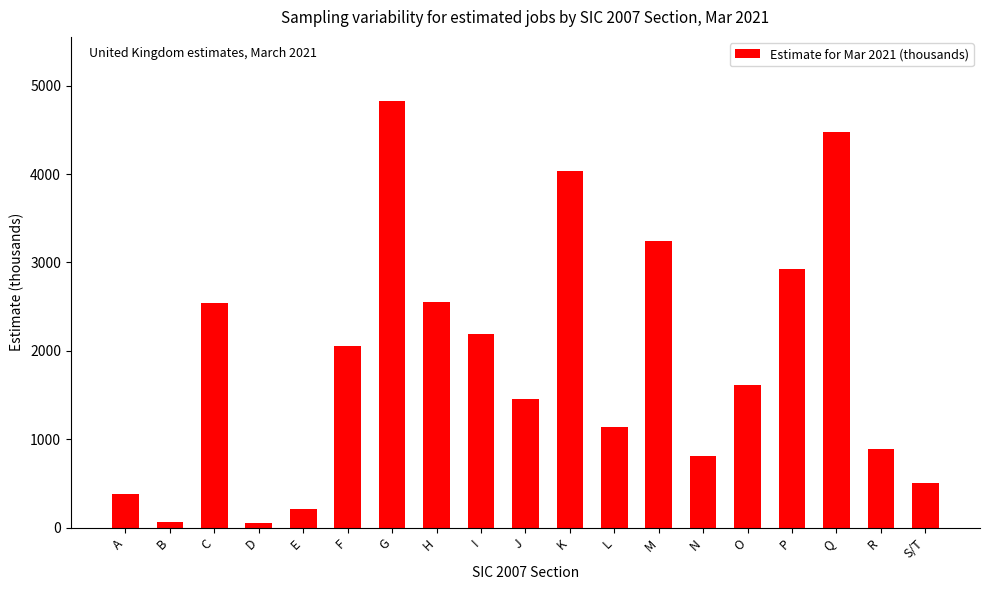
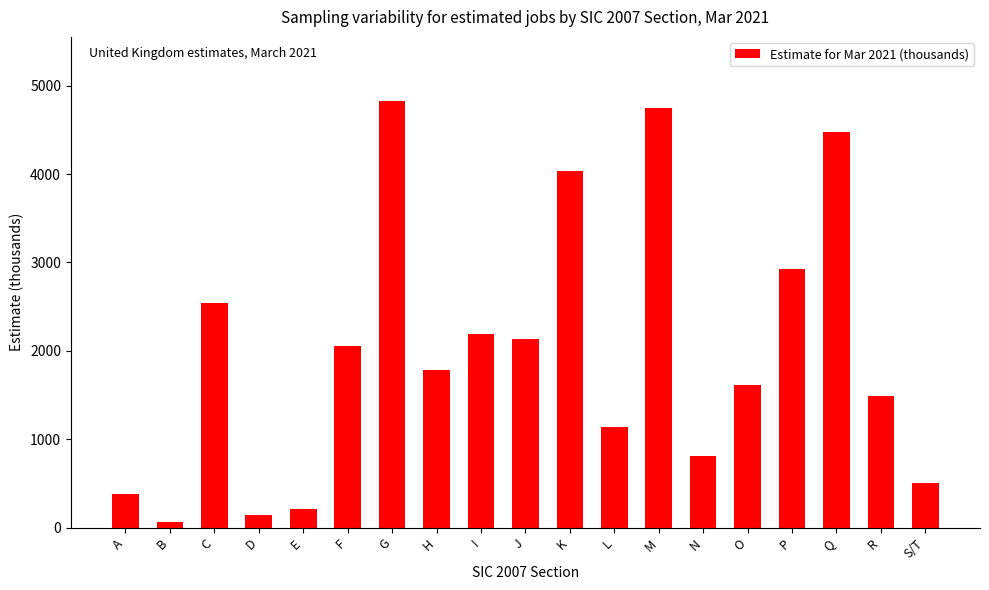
  {
    "A": 400,
    "B": 100,
    "C": 2500,
-   "D": 50,
+   "D": 150,
    "E": 200,
    "F": 2100,
    "G": 4800,
-   "H": 2600,
+   "H": 1800,
    "I": 2200,
-   "J": 1500,
+   "J": 2100,
    "K": 4000,
    "L": 1100,
-   "M": 3200,
+   "M": 4700,
    "N": 800,
    "O": 1600,
    "P": 2900,
    "Q": 4500,
-   "R": 900,
+   "R": 1500,
    "S/T": 500
  }
